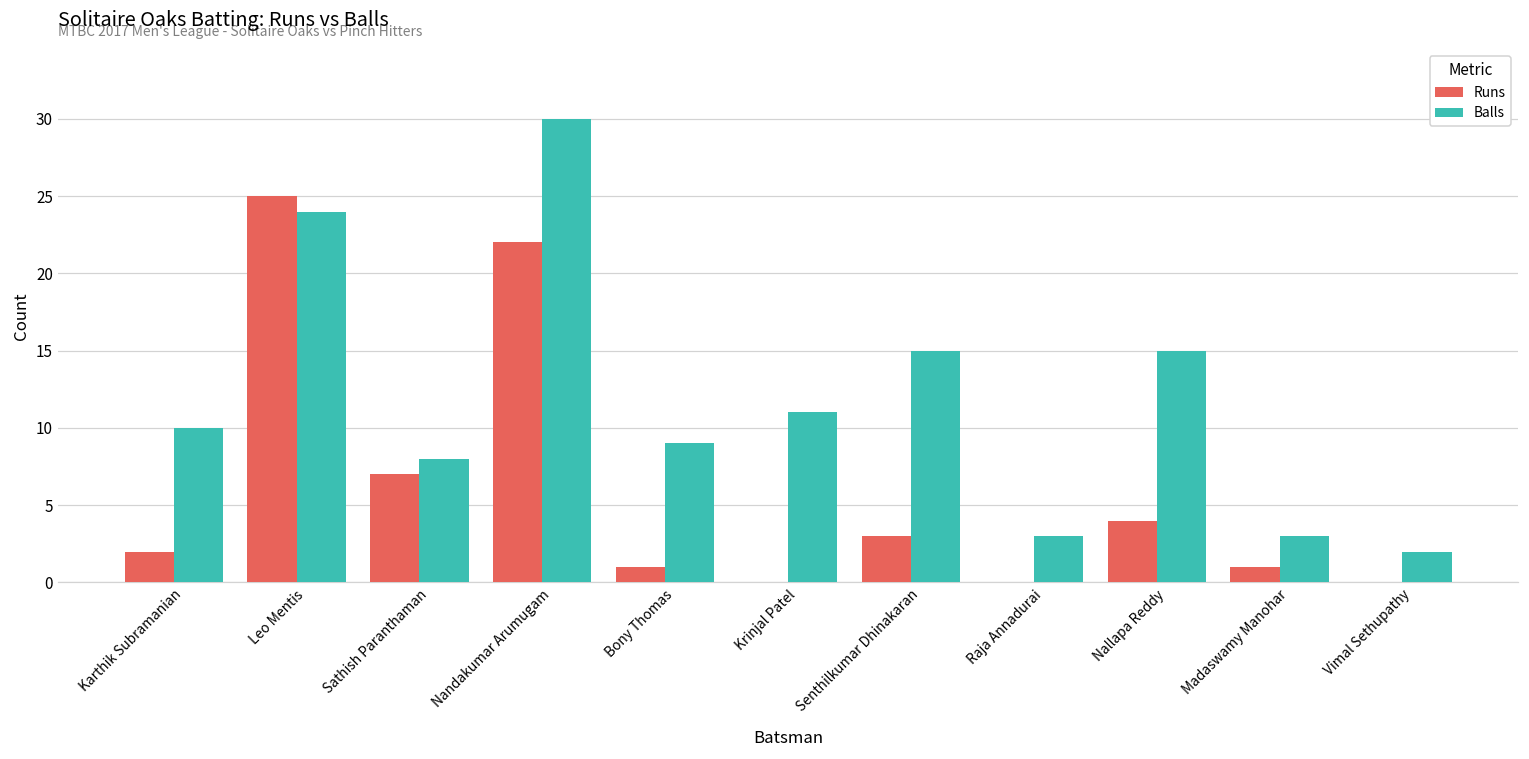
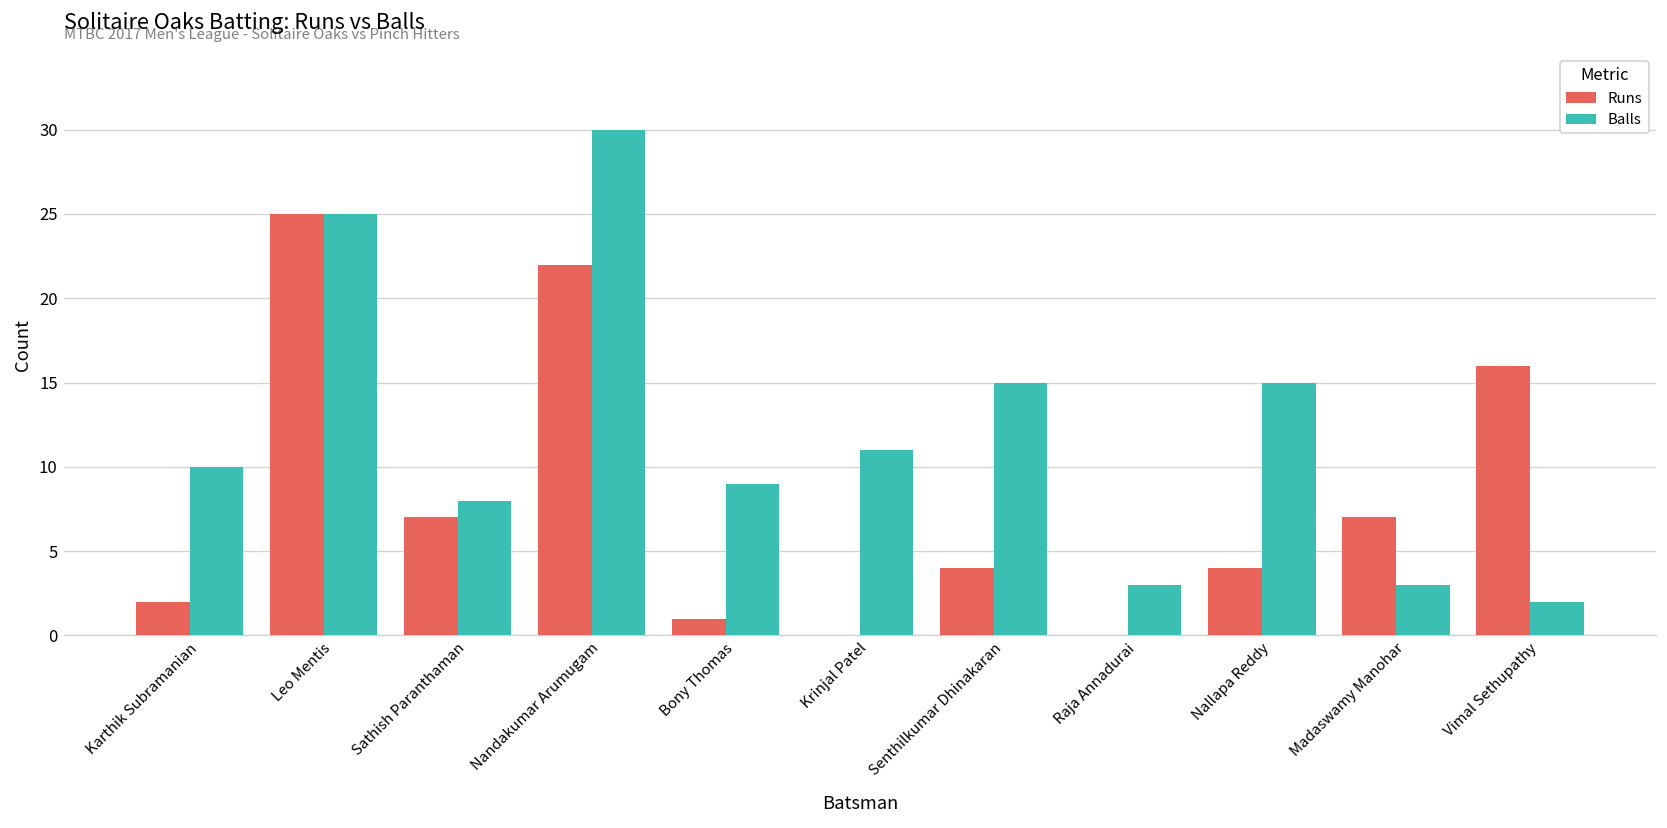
  {
    "Runs": {
      "Karthik Subramanian": 2,
      "Leo Mentis": 25,
      "Sathish Paranthaman": 7,
      "Nandakumar Arumugam": 22,
      "Bony Thomas": 1,
      "Krinjal Patel": 0,
-     "Senthilkumar Dhinakaran": 3,
+     "Senthilkumar Dhinakaran": 4,
      "Raja Annadurai": 0,
      "Nallapa Reddy": 4,
-     "Madaswamy Manohar": 1,
-     "Vimal Sethupathy": 0
+     "Madaswamy Manohar": 7,
+     "Vimal Sethupathy": 16
    },
    "Balls": {
      "Karthik Subramanian": 10,
-     "Leo Mentis": 24,
+     "Leo Mentis": 25,
      "Sathish Paranthaman": 8,
      "Nandakumar Arumugam": 30,
      "Bony Thomas": 9,
      "Krinjal Patel": 11,
      "Senthilkumar Dhinakaran": 15,
      "Raja Annadurai": 3,
      "Nallapa Reddy": 15,
      "Madaswamy Manohar": 3,
      "Vimal Sethupathy": 2
    }
  }
